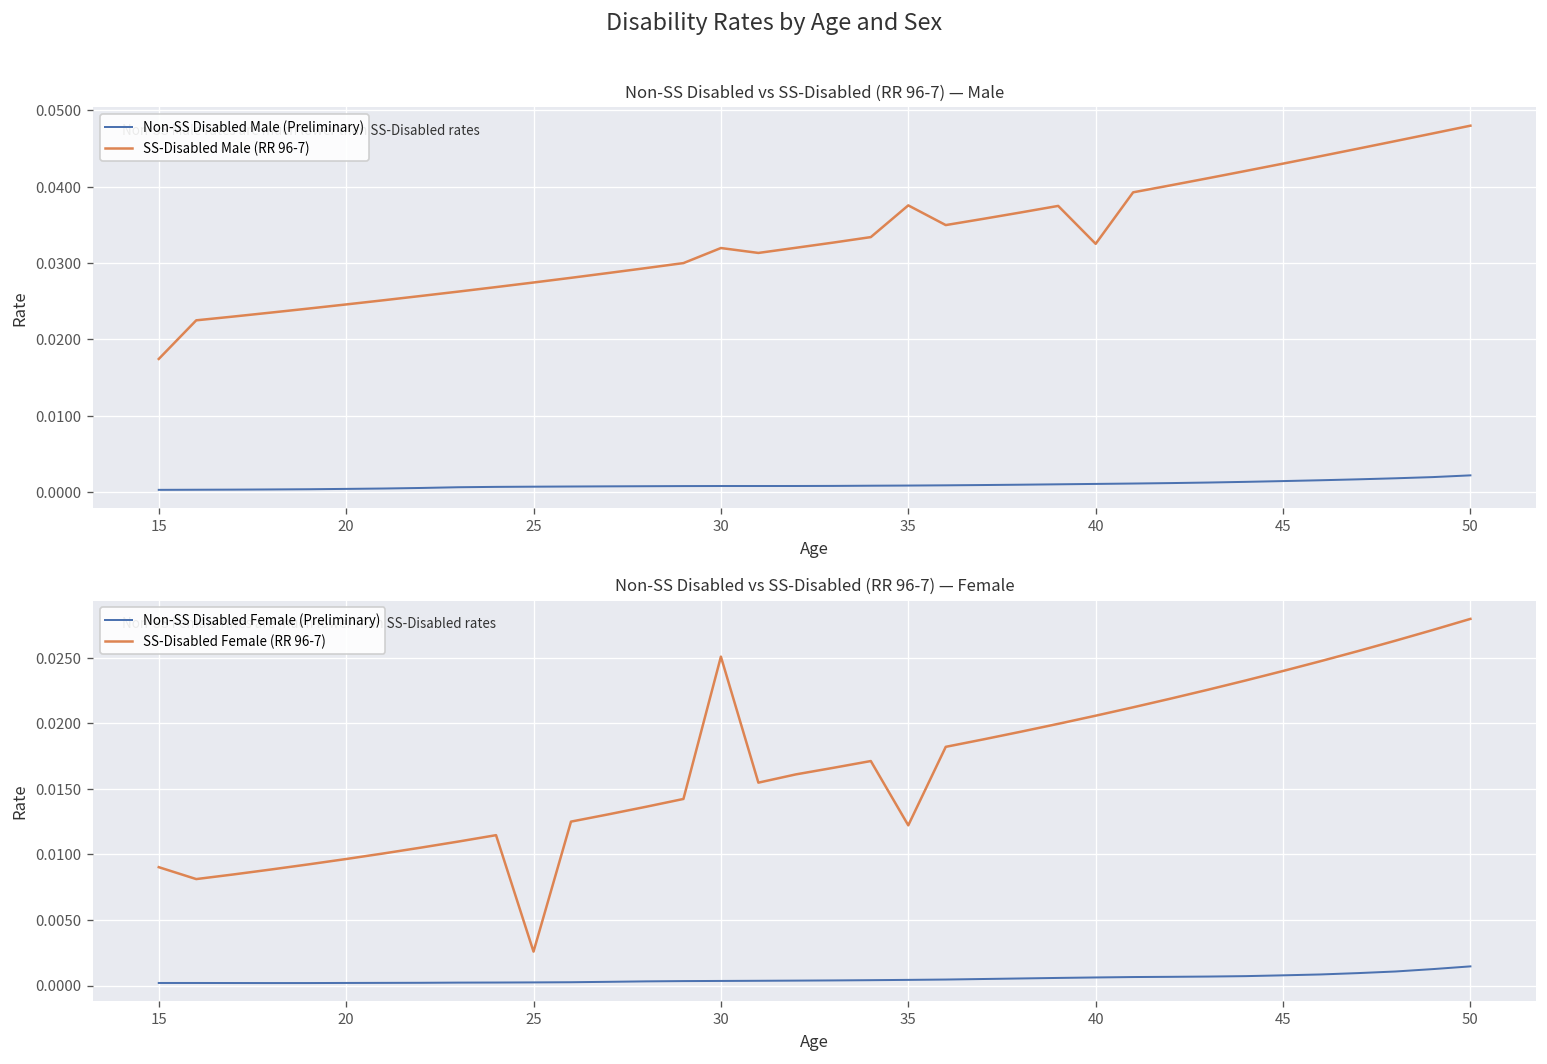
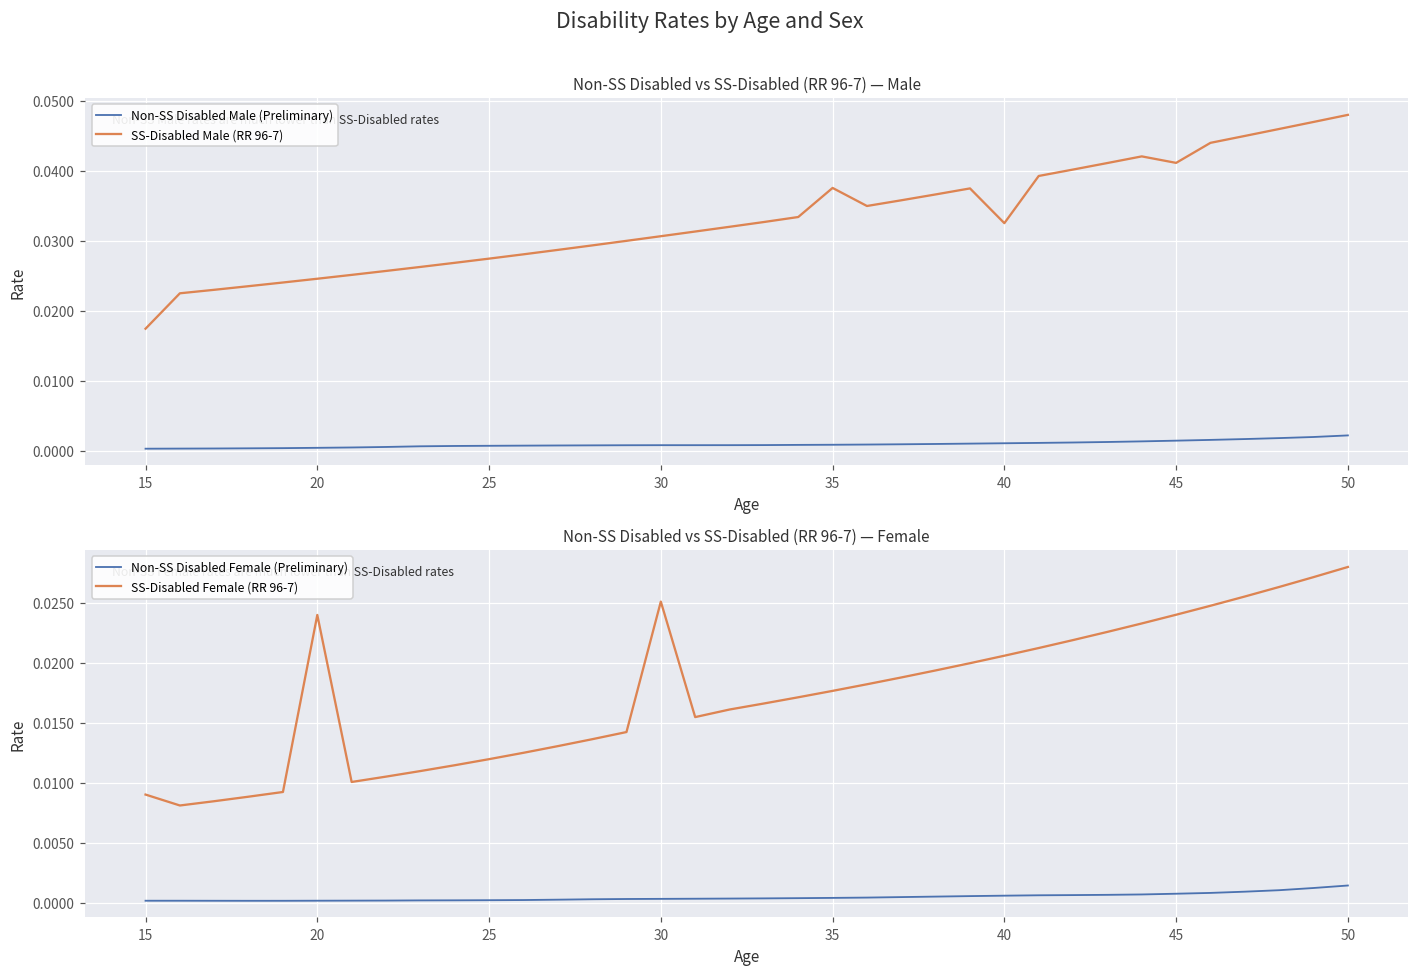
  {
    "Non-SS Disabled vs SS-Disabled (RR 96-7) — Male": {
      "Non-SS Disabled Male (Preliminary)": {
        "15": 0.000,
        "20": 0.000,
        "25": 0.001,
        "30": 0.001,
        "35": 0.001,
        "40": 0.001,
        "45": 0.001,
        "50": 0.002
      },
      "SS-Disabled Male (RR 96-7)": {
        "15": 0.017,
        "20": 0.025,
        "25": 0.027,
-       "30": 0.032,
+       "30": 0.031,
        "35": 0.038,
        "40": 0.033,
-       "45": 0.043,
+       "45": 0.041,
        "50": 0.048
      }
    },
    "Non-SS Disabled vs SS-Disabled (RR 96-7) — Female": {
      "Non-SS Disabled Female (Preliminary)": {
        "15": 0.0002,
        "20": 0.0002,
        "25": 0.0002,
        "30": 0.0004,
        "35": 0.0004,
        "40": 0.0006,
        "45": 0.0008,
        "50": 0.0015
      },
      "SS-Disabled Female (RR 96-7)": {
        "15": 0.0090,
-       "20": 0.0097,
-       "25": 0.0026,
+       "20": 0.0240,
+       "25": 0.0120,
        "30": 0.0251,
-       "35": 0.0122,
+       "35": 0.0177,
        "40": 0.0206,
        "45": 0.0240,
        "50": 0.0280
      }
    }
  }
